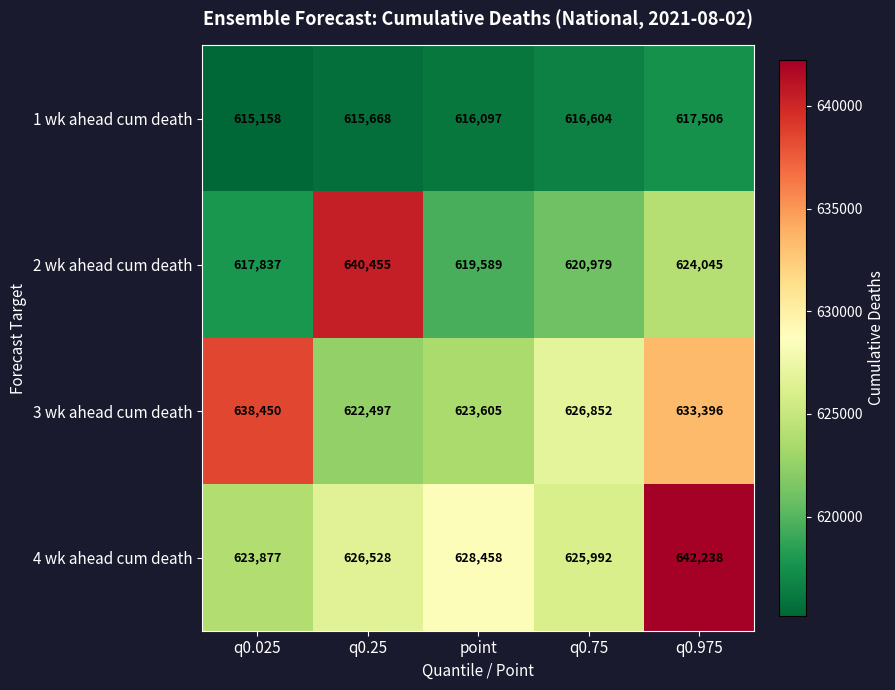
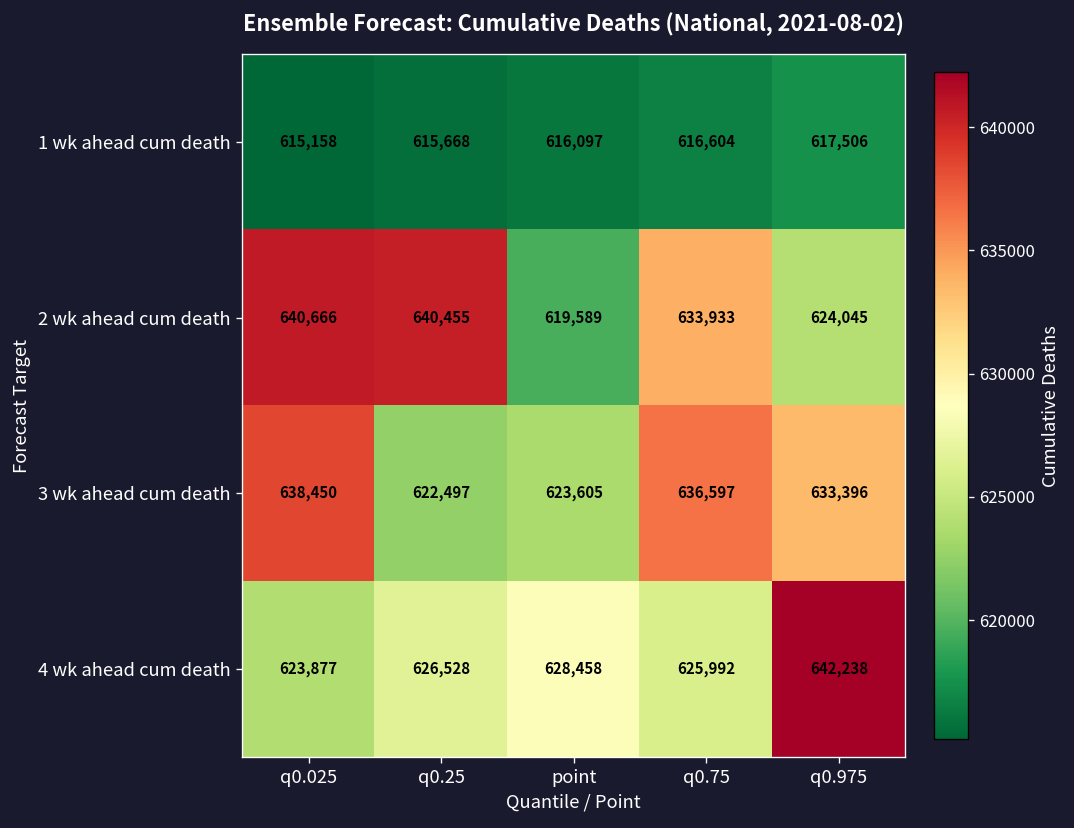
  {
    "1 wk ahead cum death": {
      "q0.025": "615,158",
      "q0.25": "615,668",
      "point": "616,097",
      "q0.75": "616,604",
      "q0.975": "617,506"
    },
    "2 wk ahead cum death": {
-     "q0.025": "617,837",
+     "q0.025": "640,666",
      "q0.25": "640,455",
      "point": "619,589",
-     "q0.75": "620,979",
+     "q0.75": "633,933",
      "q0.975": "624,045"
    },
    "3 wk ahead cum death": {
      "q0.025": "638,450",
      "q0.25": "622,497",
      "point": "623,605",
-     "q0.75": "626,852",
+     "q0.75": "636,597",
      "q0.975": "633,396"
    },
    "4 wk ahead cum death": {
      "q0.025": "623,877",
      "q0.25": "626,528",
      "point": "628,458",
      "q0.75": "625,992",
      "q0.975": "642,238"
    }
  }
